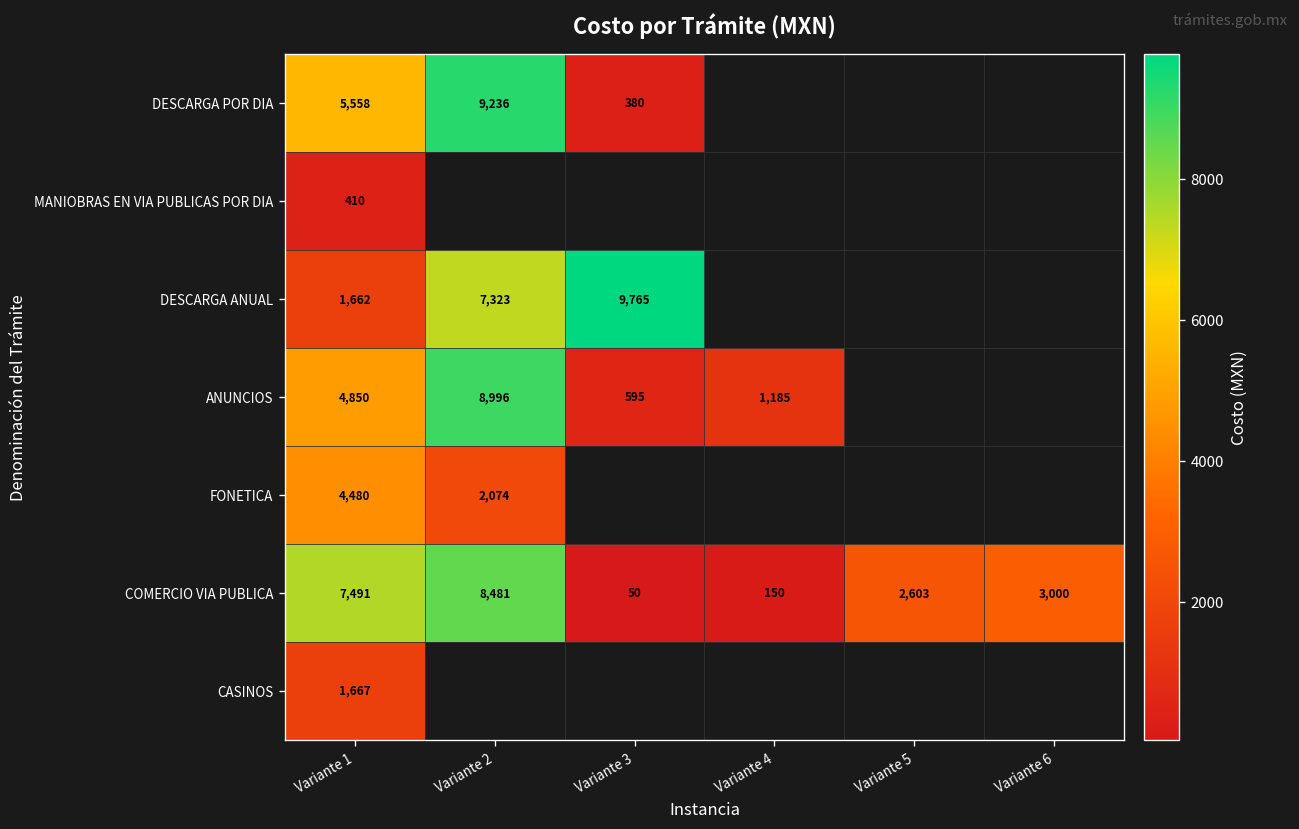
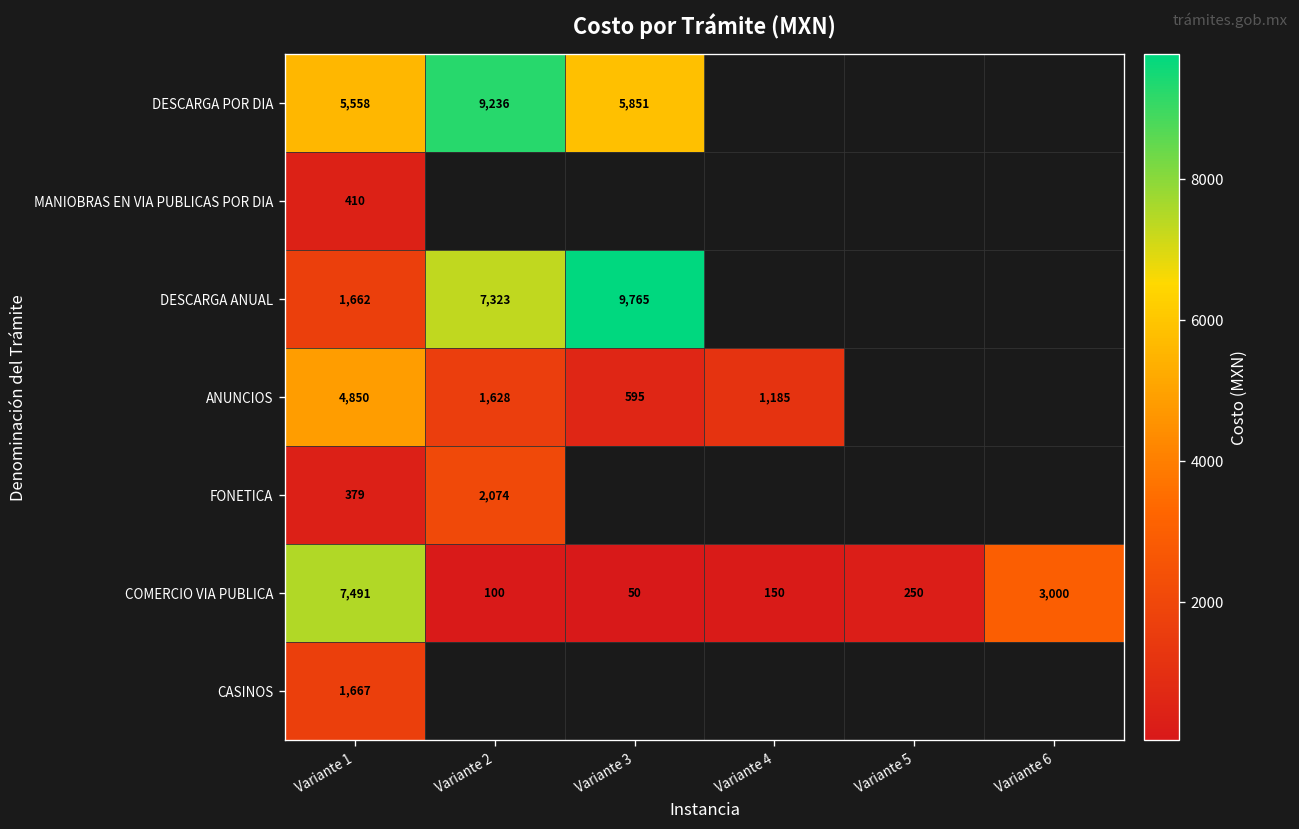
  {
    "DESCARGA POR DIA": {
      "Variante 1": "5,558",
      "Variante 2": "9,236",
-     "Variante 3": "380"
+     "Variante 3": "5,851"
    },
    "MANIOBRAS EN VIA PUBLICAS POR DIA": {
      "Variante 1": "410"
    },
    "DESCARGA ANUAL": {
      "Variante 1": "1,662",
      "Variante 2": "7,323",
      "Variante 3": "9,765"
    },
    "ANUNCIOS": {
      "Variante 1": "4,850",
-     "Variante 2": "8,996",
+     "Variante 2": "1,628",
      "Variante 3": "595",
      "Variante 4": "1,185"
    },
    "FONETICA": {
-     "Variante 1": "4,480",
+     "Variante 1": "379",
      "Variante 2": "2,074"
    },
    "COMERCIO VIA PUBLICA": {
      "Variante 1": "7,491",
-     "Variante 2": "8,481",
+     "Variante 2": "100",
      "Variante 3": "50",
      "Variante 4": "150",
-     "Variante 5": "2,603",
+     "Variante 5": "250",
      "Variante 6": "3,000"
    },
    "CASINOS": {
      "Variante 1": "1,667"
    }
  }
